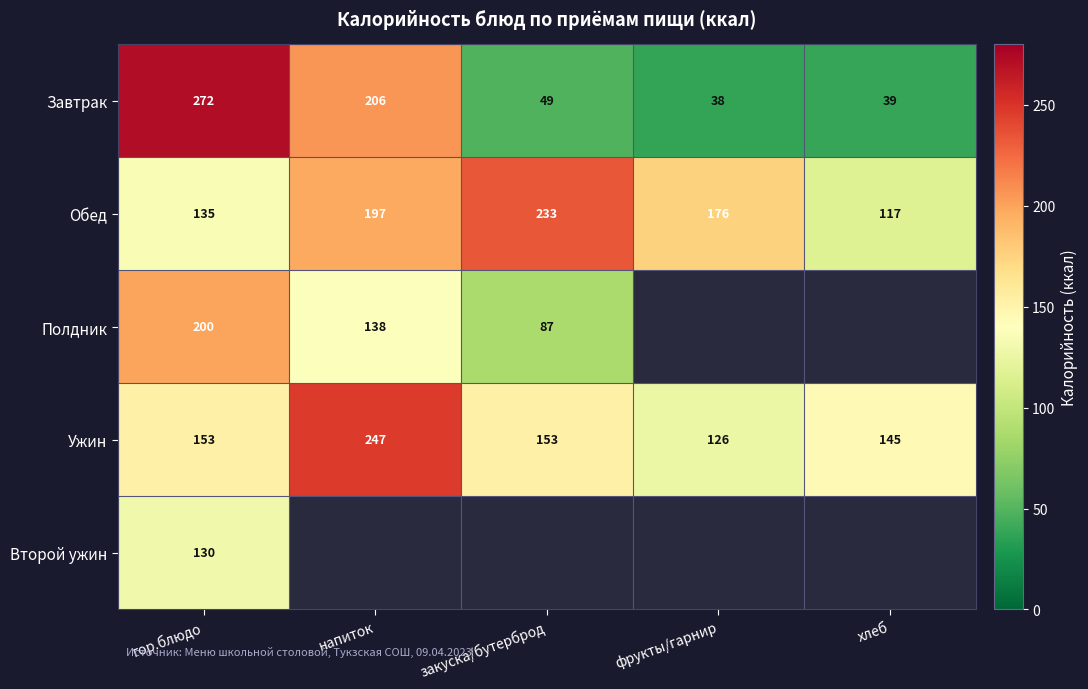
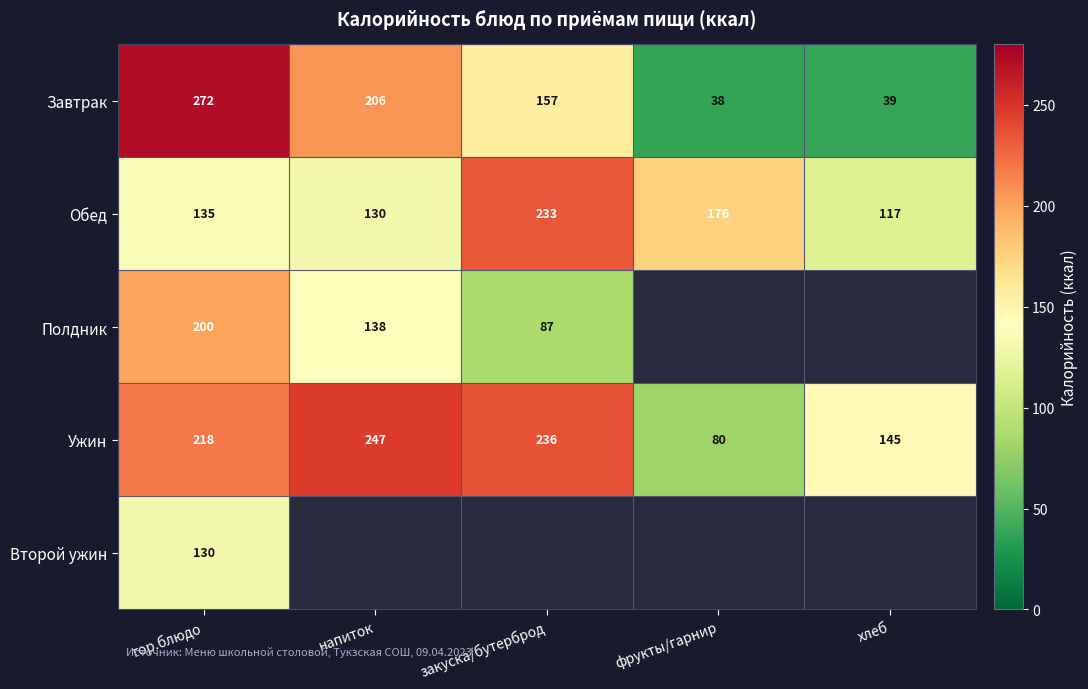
  {
    "Завтрак": {
      "гор.блюдо": 272,
      "напиток": 206,
-     "закуска/бутерброд": 49,
+     "закуска/бутерброд": 157,
      "фрукты/гарнир": 38,
      "хлеб": 39
    },
    "Обед": {
      "гор.блюдо": 135,
-     "напиток": 197,
+     "напиток": 130,
      "закуска/бутерброд": 233,
      "фрукты/гарнир": 176,
      "хлеб": 117
    },
    "Полдник": {
      "гор.блюдо": 200,
      "напиток": 138,
      "закуска/бутерброд": 87
    },
    "Ужин": {
-     "гор.блюдо": 153,
+     "гор.блюдо": 218,
      "напиток": 247,
-     "закуска/бутерброд": 153,
-     "фрукты/гарнир": 126,
+     "закуска/бутерброд": 236,
+     "фрукты/гарнир": 80,
      "хлеб": 145
    },
    "Второй ужин": {
      "гор.блюдо": 130
    }
  }
